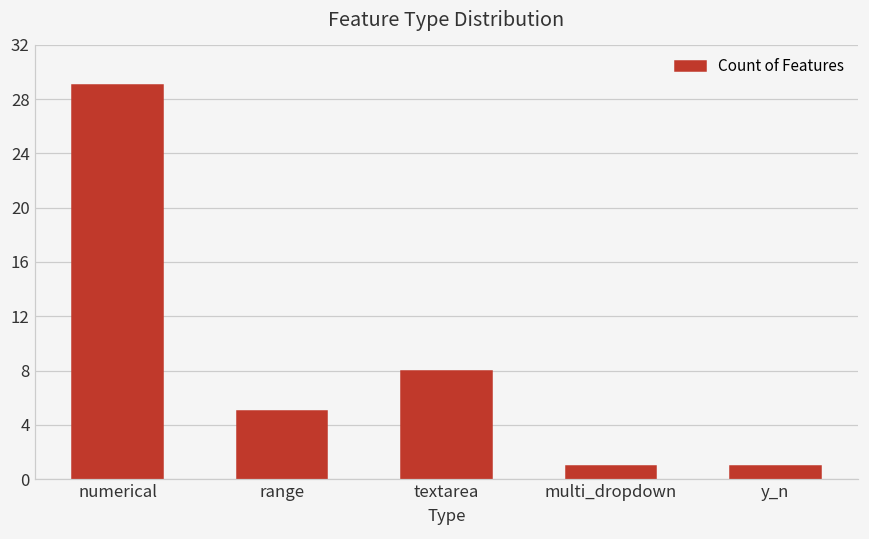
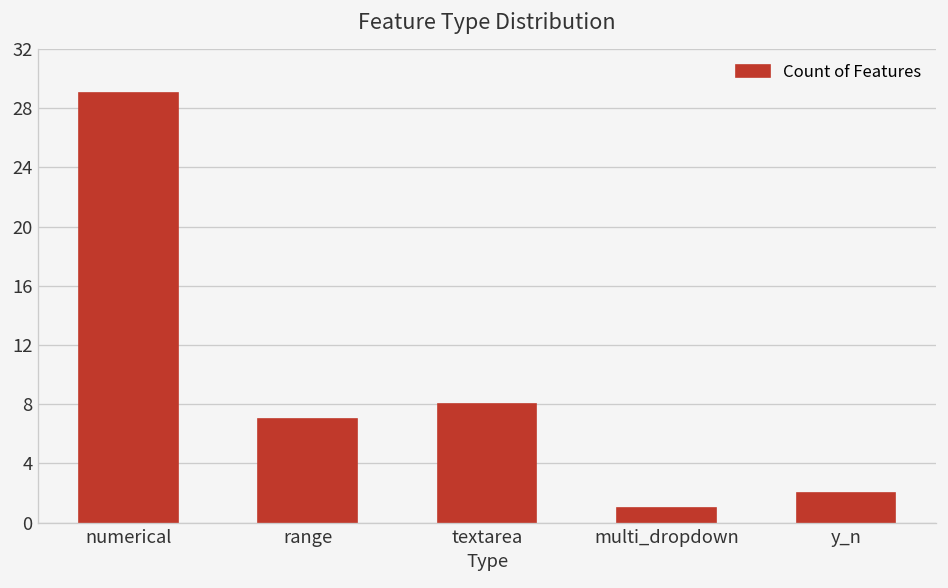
  {
    "numerical": 29,
-   "range": 5,
+   "range": 7,
    "textarea": 8,
    "multi_dropdown": 1,
-   "y_n": 1
+   "y_n": 2
  }
